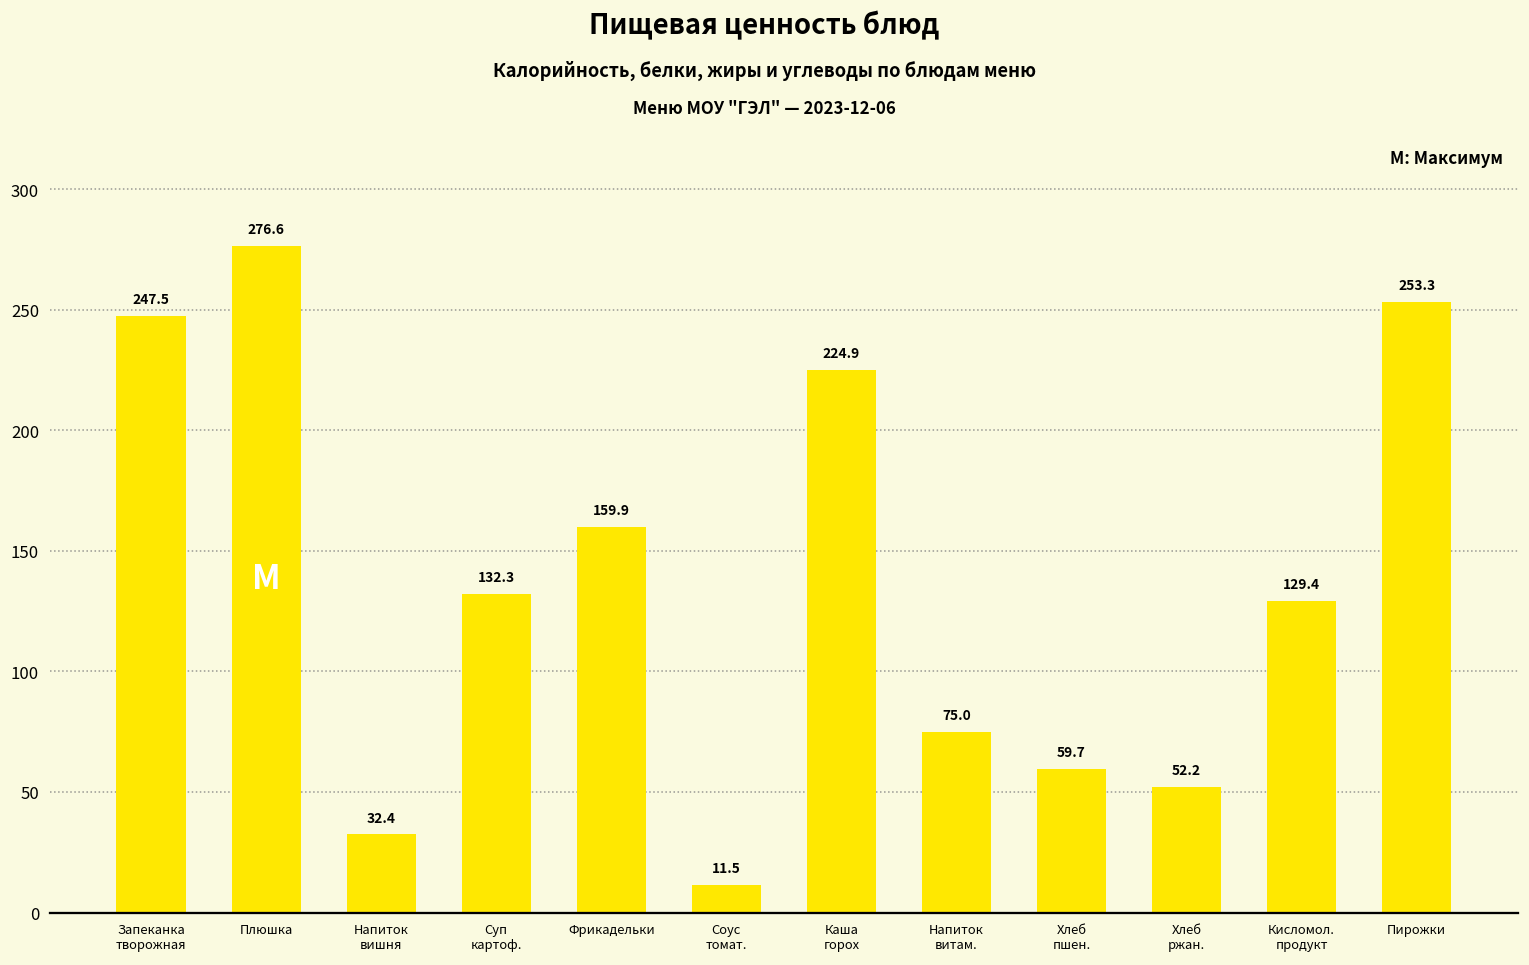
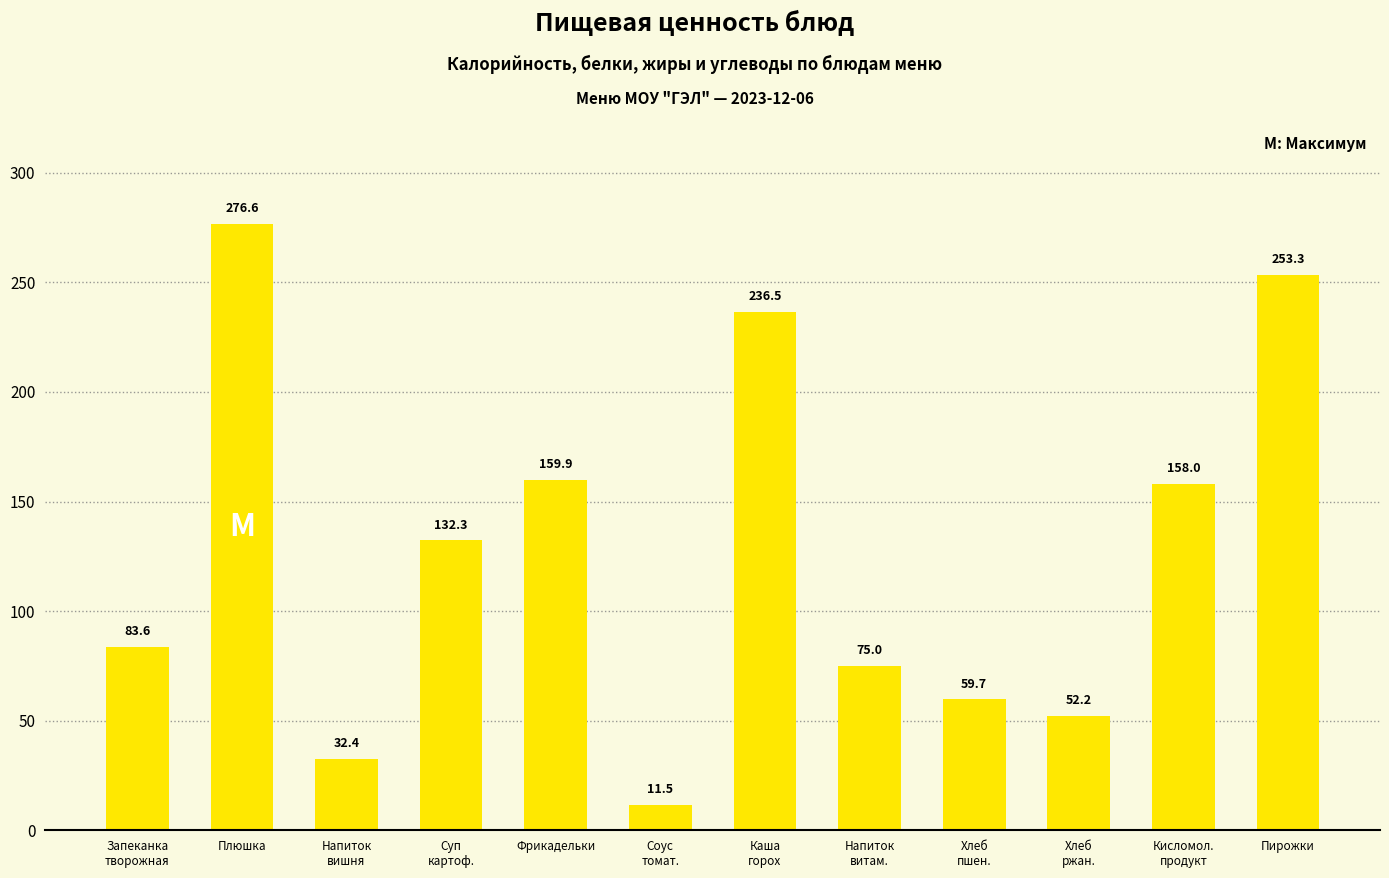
  {
-   "Запеканка творожная": 247.5,
+   "Запеканка творожная": 83.6,
    "Плюшка": 276.6,
    "Напиток вишня": 32.4,
    "Суп картоф.": 132.3,
    "Фрикадельки": 159.9,
    "Соус томат.": 11.5,
-   "Каша горох": 224.9,
+   "Каша горох": 236.5,
    "Напиток витам.": 75.0,
    "Хлеб пшен.": 59.7,
    "Хлеб ржан.": 52.2,
-   "Кисломол. продукт": 129.4,
+   "Кисломол. продукт": 158.0,
    "Пирожки": 253.3
  }
